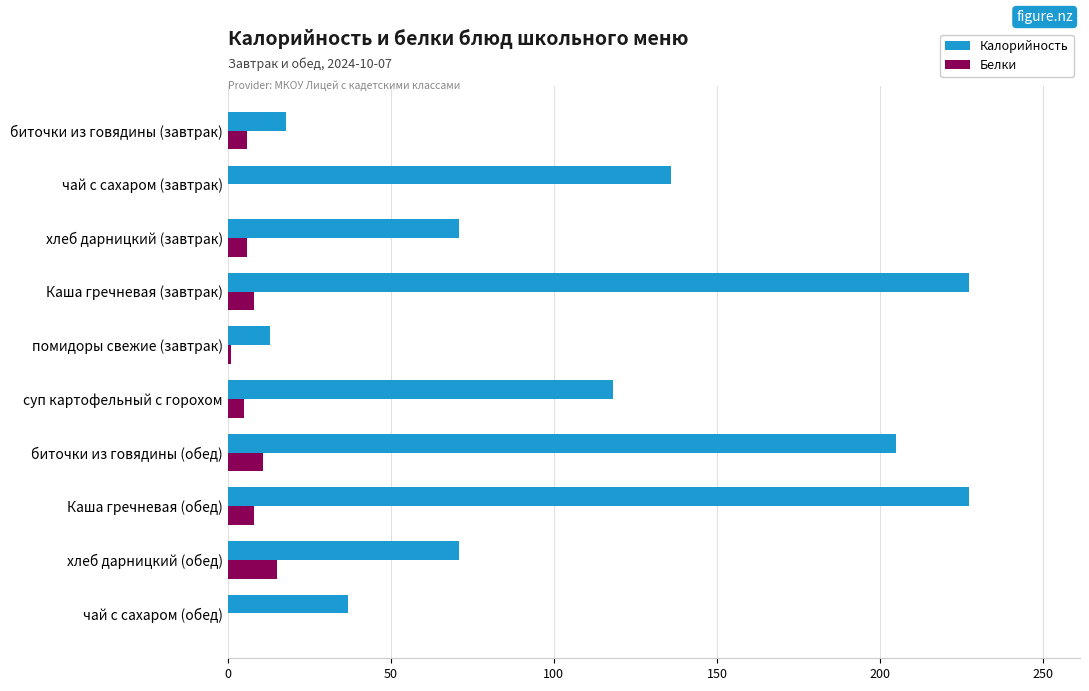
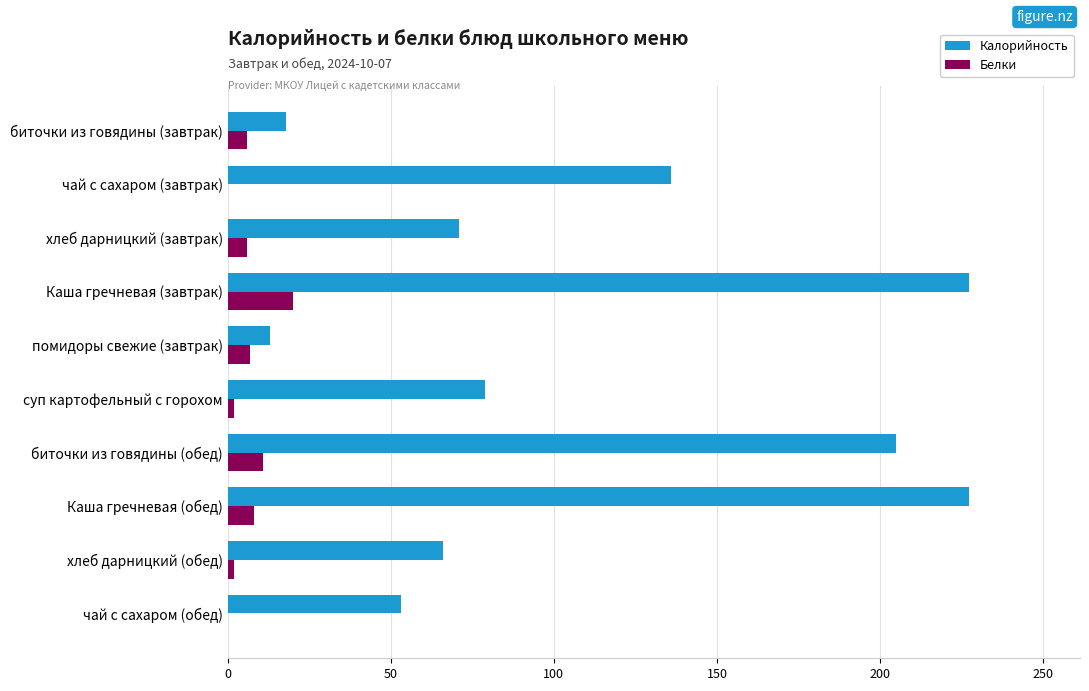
  {
    "Калорийность": {
      "биточки из говядины (завтрак)": 18,
      "чай с сахаром (завтрак)": 136,
      "хлеб дарницкий (завтрак)": 71,
      "Каша гречневая (завтрак)": 227,
      "помидоры свежие (завтрак)": 13,
-     "суп картофельный с горохом": 118,
+     "суп картофельный с горохом": 79,
      "биточки из говядины (обед)": 205,
      "Каша гречневая (обед)": 227,
-     "хлеб дарницкий (обед)": 71,
-     "чай с сахаром (обед)": 37
+     "хлеб дарницкий (обед)": 66,
+     "чай с сахаром (обед)": 53
    },
    "Белки": {
      "биточки из говядины (завтрак)": 6,
      "чай с сахаром (завтрак)": 0,
      "хлеб дарницкий (завтрак)": 6,
-     "Каша гречневая (завтрак)": 8,
-     "помидоры свежие (завтрак)": 1,
-     "суп картофельный с горохом": 5,
+     "Каша гречневая (завтрак)": 20,
+     "помидоры свежие (завтрак)": 7,
+     "суп картофельный с горохом": 2,
      "биточки из говядины (обед)": 11,
      "Каша гречневая (обед)": 8,
-     "хлеб дарницкий (обед)": 15,
+     "хлеб дарницкий (обед)": 2,
      "чай с сахаром (обед)": 0
    }
  }
